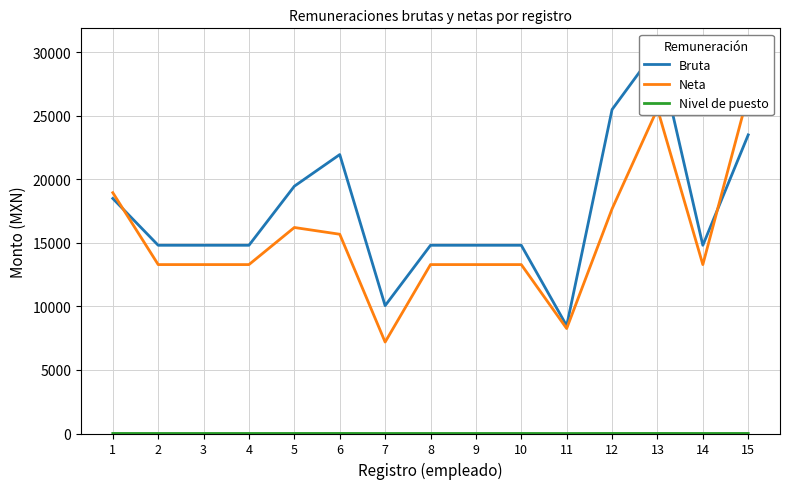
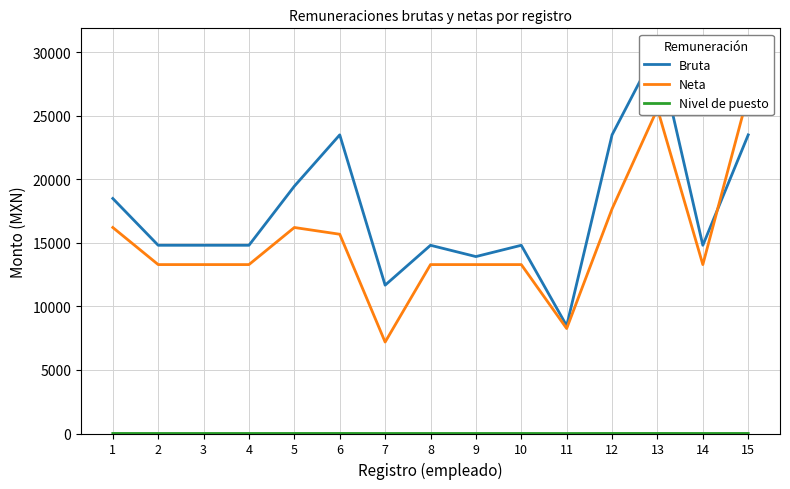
  {
    "Bruta": {
      "1": 18500,
      "2": 14800,
      "3": 14800,
      "4": 14800,
      "5": 19500,
-     "6": 22000,
-     "7": 10100,
+     "6": 23500,
+     "7": 11700,
      "8": 14800,
-     "9": 14800,
+     "9": 13900,
      "10": 14800,
      "11": 8500,
-     "12": 25500,
+     "12": 23500,
      "14": 14800,
      "15": 23500
    },
    "Neta": {
-     "1": 19000,
+     "1": 16200,
      "2": 13300,
      "3": 13300,
      "4": 13300,
      "5": 16200,
      "6": 15700,
      "7": 7200,
      "8": 13300,
      "9": 13300,
      "10": 13300,
      "11": 8300,
      "12": 17700,
      "14": 13300
    },
    "Nivel de puesto": {
      "1": 0,
      "2": 0,
      "3": 0,
      "4": 0,
      "5": 0,
      "6": 0,
      "7": 0,
      "8": 0,
      "9": 0,
      "10": 0,
      "11": 0,
      "12": 0,
      "13": 0,
      "14": 0,
      "15": 0
    }
  }
